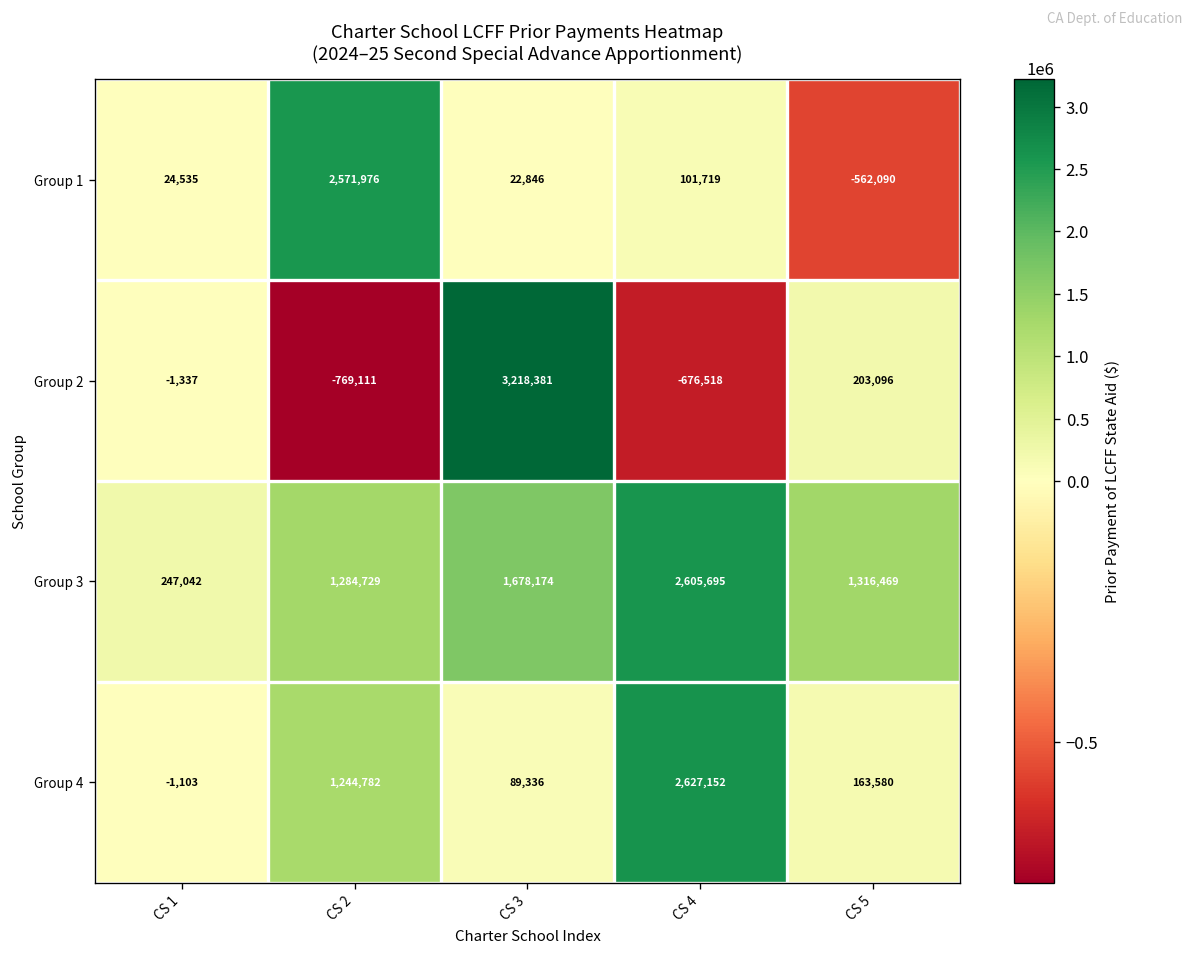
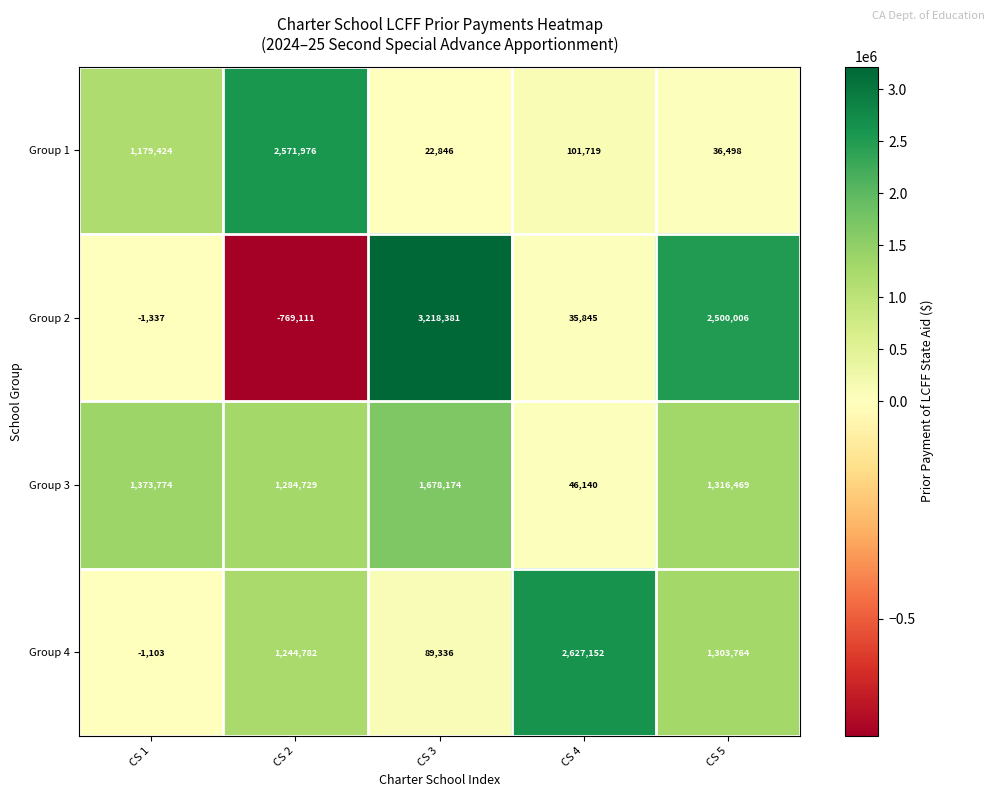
  {
    "Group 1": {
-     "CS 1": "24,535",
+     "CS 1": "1,179,424",
      "CS 2": "2,571,976",
      "CS 3": "22,846",
      "CS 4": "101,719",
-     "CS 5": "-562,090"
+     "CS 5": "36,498"
    },
    "Group 2": {
      "CS 1": "-1,337",
      "CS 2": "-769,111",
      "CS 3": "3,218,381",
-     "CS 4": "-676,518",
-     "CS 5": "203,096"
+     "CS 4": "35,845",
+     "CS 5": "2,500,006"
    },
    "Group 3": {
-     "CS 1": "247,042",
+     "CS 1": "1,373,774",
      "CS 2": "1,284,729",
      "CS 3": "1,678,174",
-     "CS 4": "2,605,695",
+     "CS 4": "46,140",
      "CS 5": "1,316,469"
    },
    "Group 4": {
      "CS 1": "-1,103",
      "CS 2": "1,244,782",
      "CS 3": "89,336",
      "CS 4": "2,627,152",
-     "CS 5": "163,580"
+     "CS 5": "1,303,764"
    }
  }
